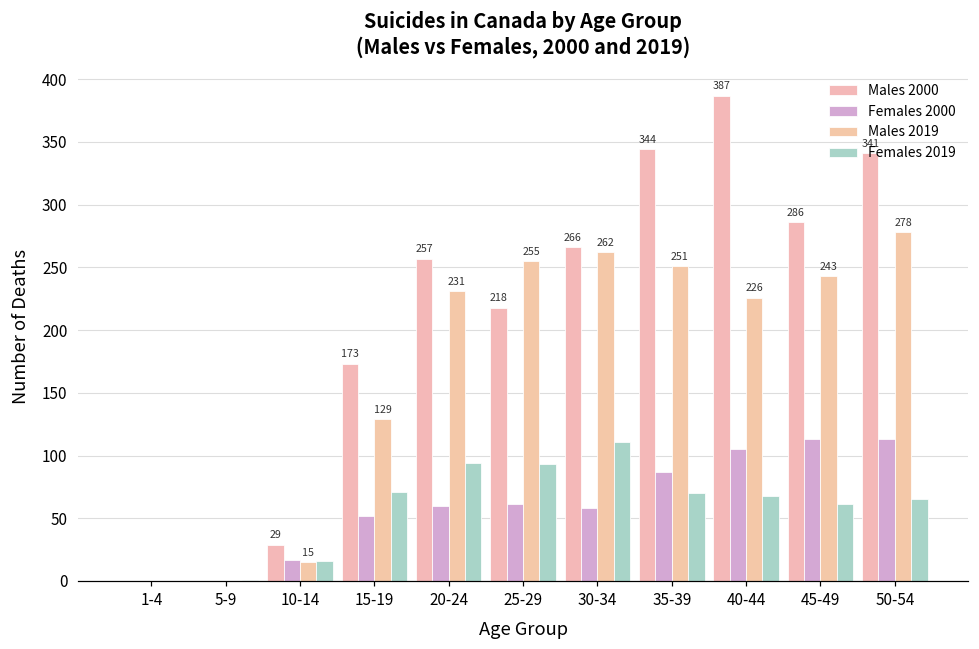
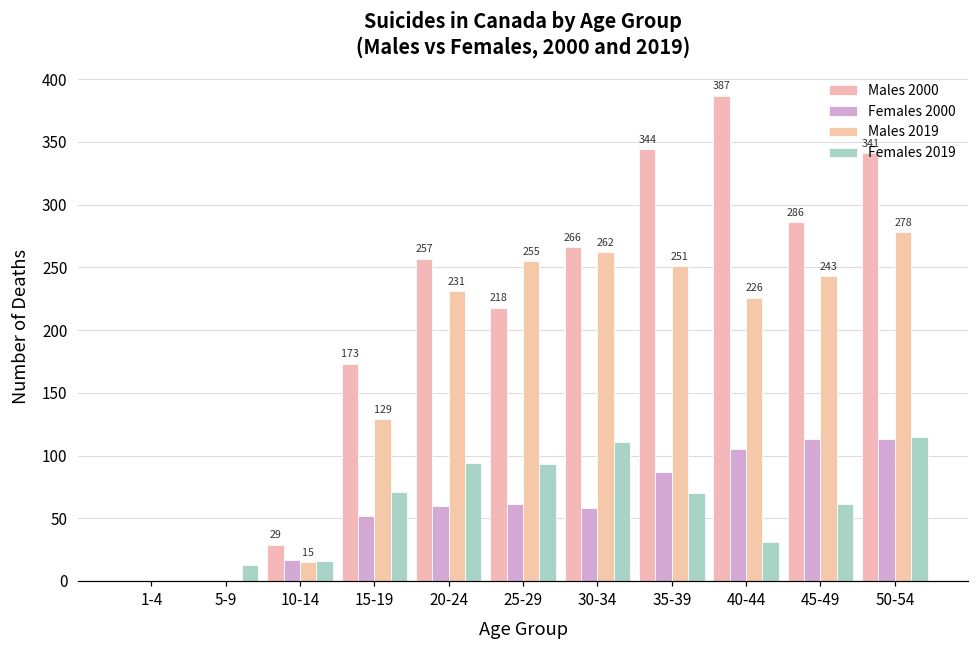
  {
    "Females 2019": {
      "1-4": 0,
-     "5-9": 1,
+     "5-9": 13,
      "10-14": 16,
      "15-19": 71,
      "20-24": 94,
      "25-29": 93,
      "30-34": 111,
      "35-39": 70,
-     "40-44": 68,
+     "40-44": 31,
      "45-49": 61,
-     "50-54": 65
+     "50-54": 115
    }
  }
